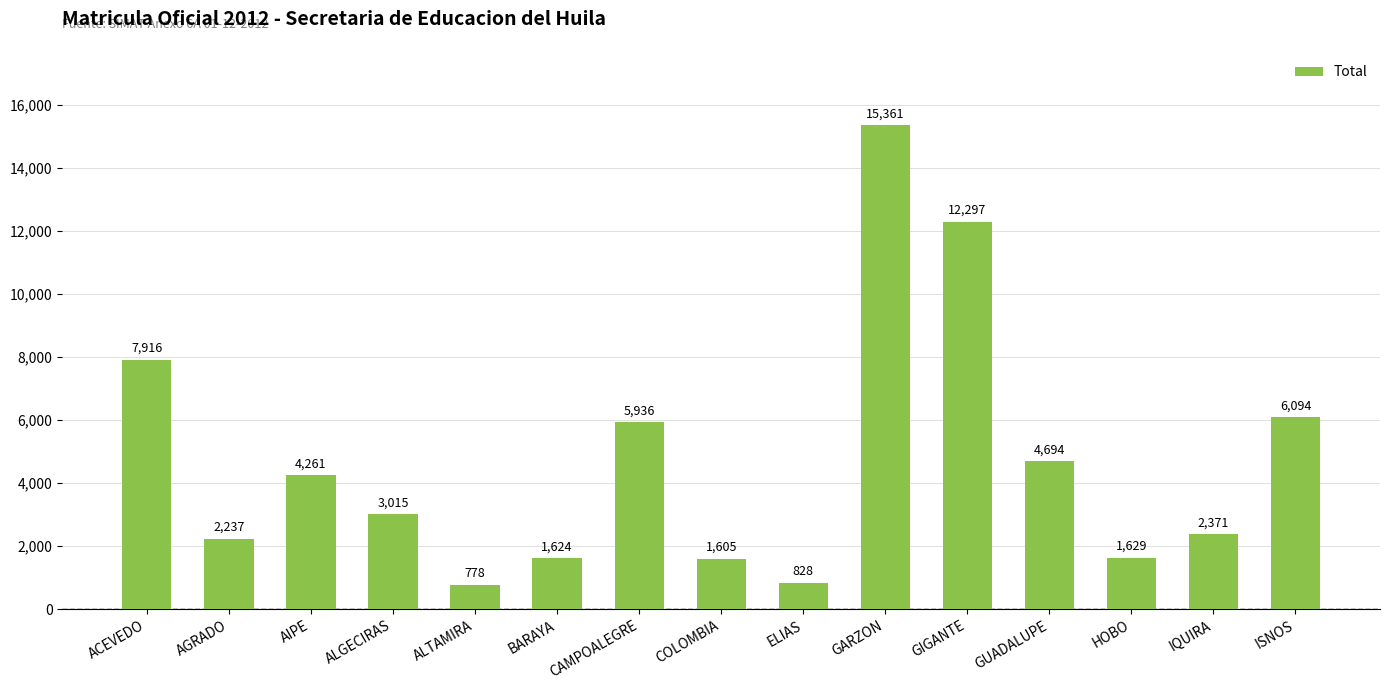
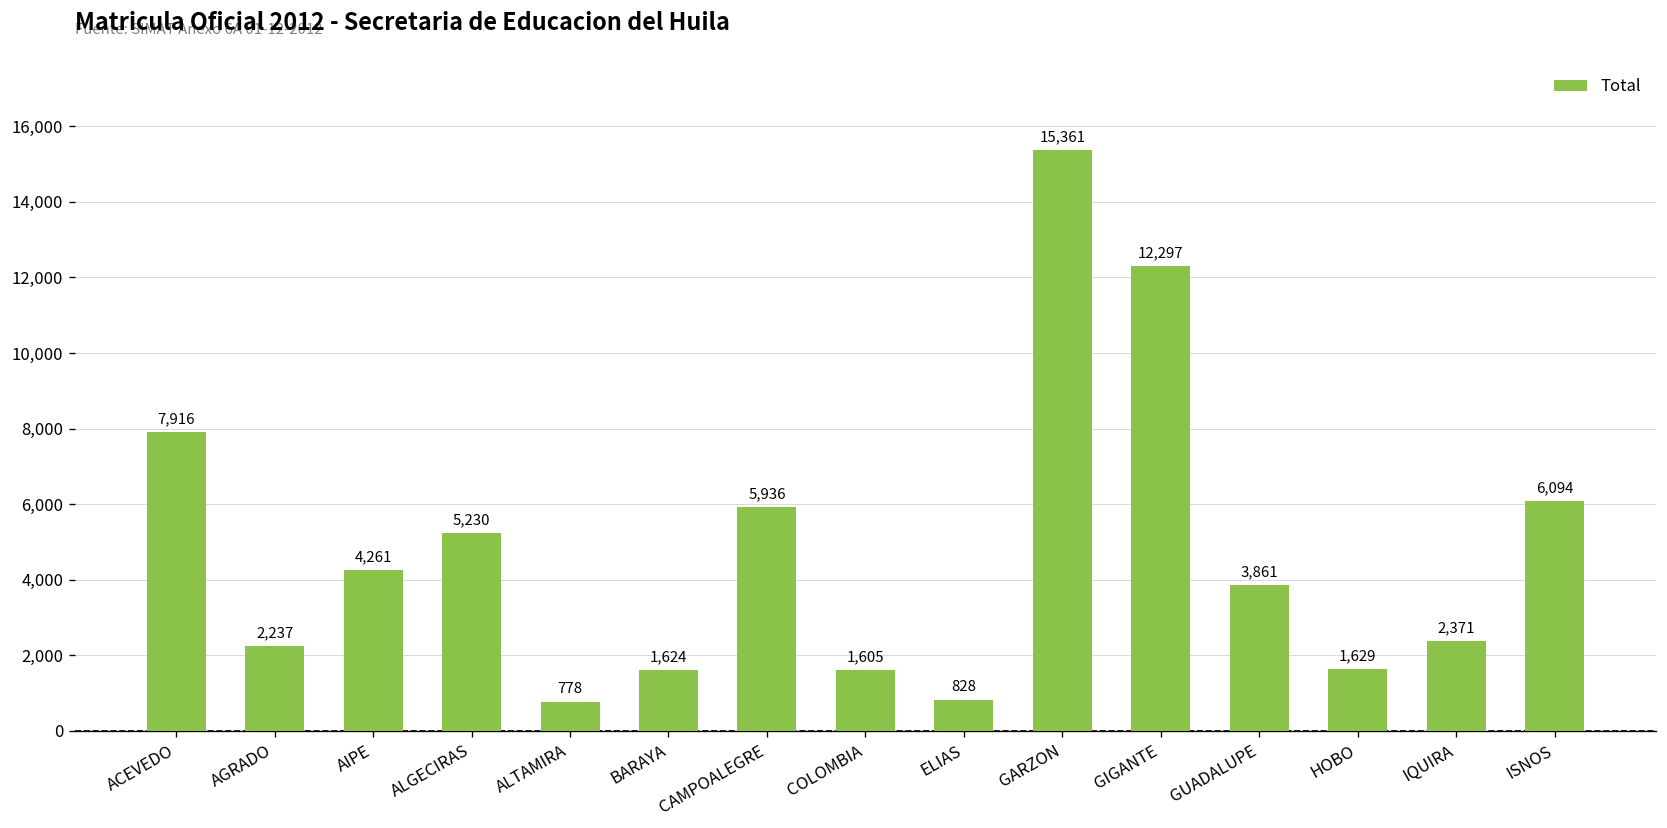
  {
    "ACEVEDO": "7,916",
    "AGRADO": "2,237",
    "AIPE": "4,261",
-   "ALGECIRAS": "3,015",
+   "ALGECIRAS": "5,230",
    "ALTAMIRA": "778",
    "BARAYA": "1,624",
    "CAMPOALEGRE": "5,936",
    "COLOMBIA": "1,605",
    "ELIAS": "828",
    "GARZON": "15,361",
    "GIGANTE": "12,297",
-   "GUADALUPE": "4,694",
+   "GUADALUPE": "3,861",
    "HOBO": "1,629",
    "IQUIRA": "2,371",
    "ISNOS": "6,094"
  }
